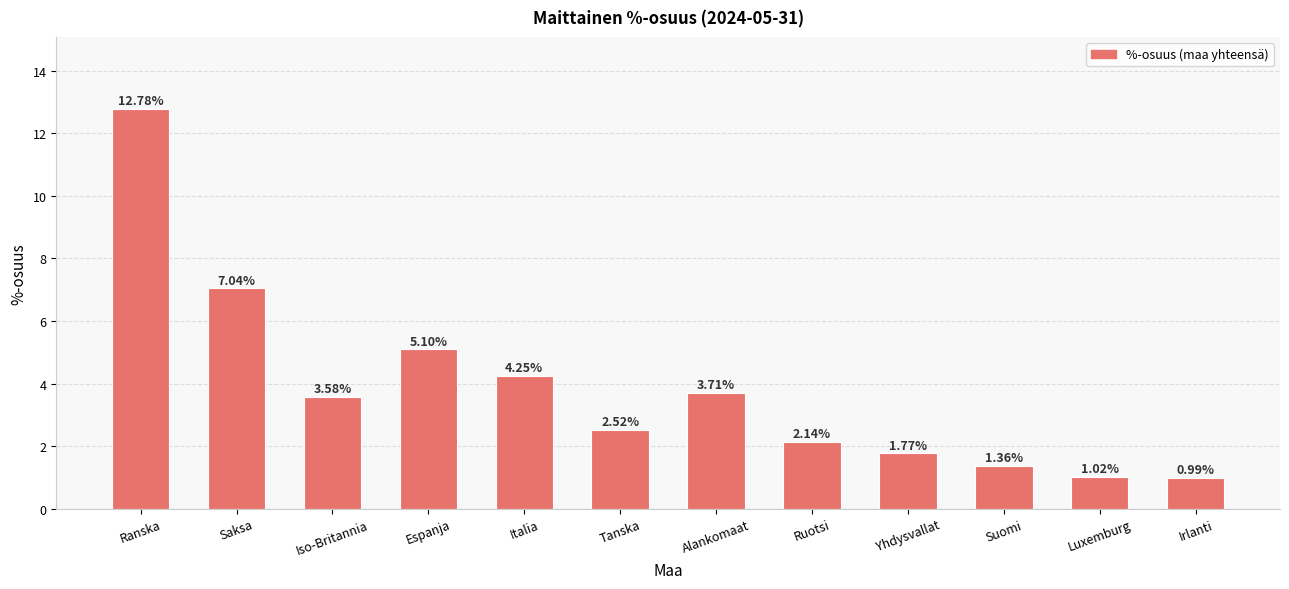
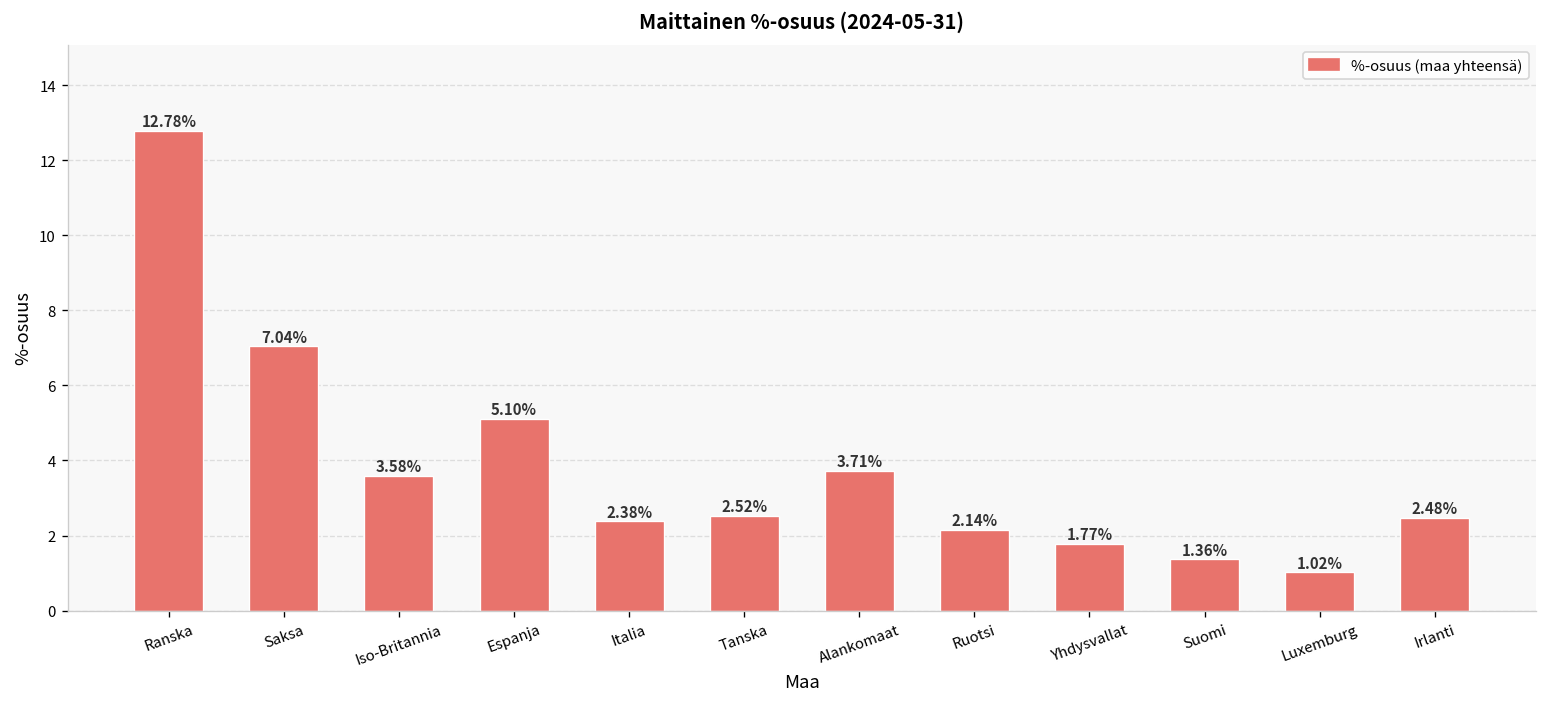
  {
    "Ranska": "12.78%",
    "Saksa": "7.04%",
    "Iso-Britannia": "3.58%",
    "Espanja": "5.10%",
-   "Italia": "4.25%",
+   "Italia": "2.38%",
    "Tanska": "2.52%",
    "Alankomaat": "3.71%",
    "Ruotsi": "2.14%",
    "Yhdysvallat": "1.77%",
    "Suomi": "1.36%",
    "Luxemburg": "1.02%",
-   "Irlanti": "0.99%"
+   "Irlanti": "2.48%"
  }
